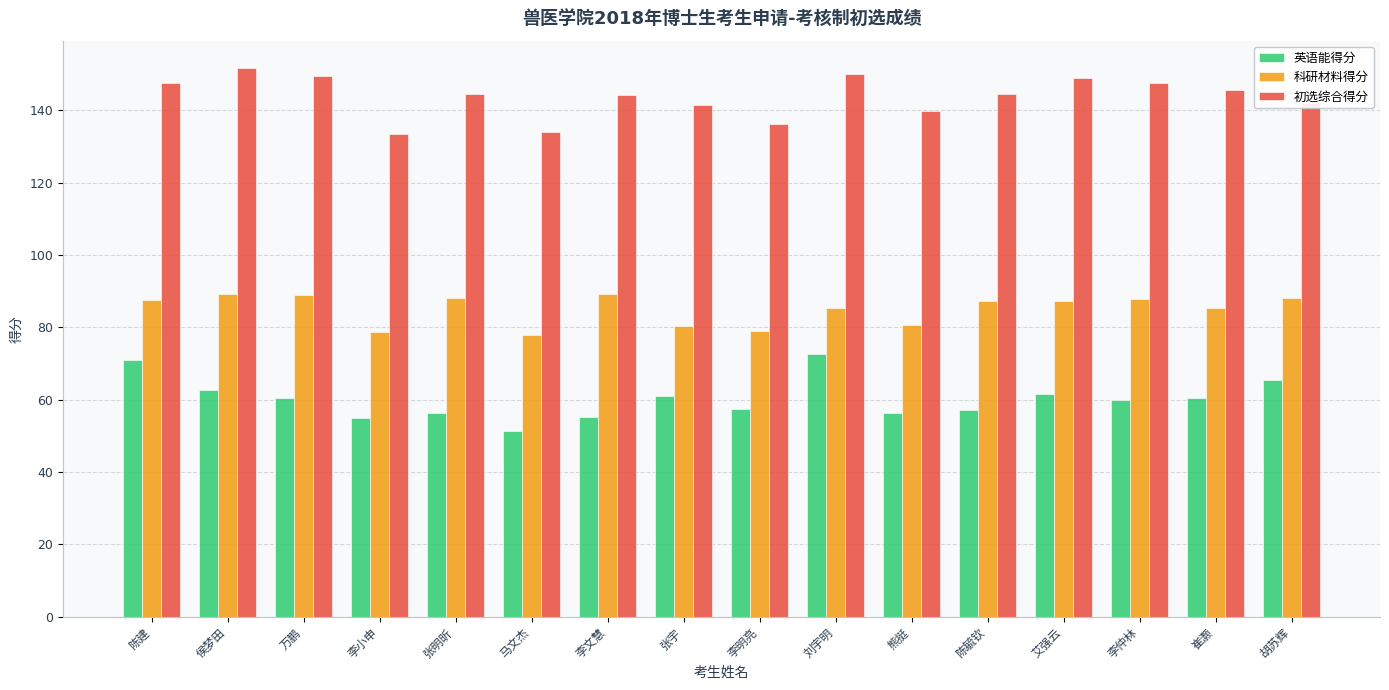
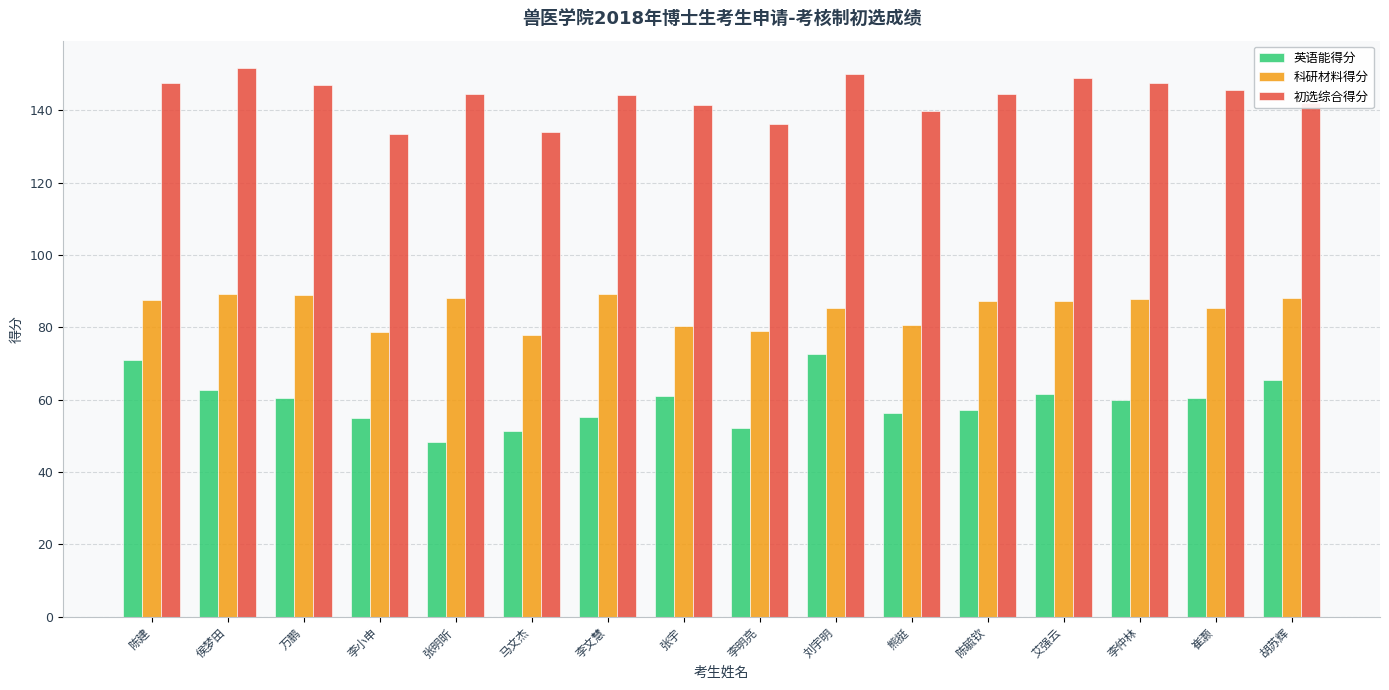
  {
    "英语能得分": {
      "陈建": 71,
      "侯梦田": 63,
      "万鹏": 61,
      "李小申": 55,
-     "张明昕": 56,
+     "张明昕": 48,
      "马文杰": 51,
      "李文慧": 55,
      "张宇": 61,
-     "李明亮": 57,
+     "李明亮": 52,
      "刘宇明": 73,
      "熊挺": 56,
      "陈毓钦": 57,
      "艾强云": 62,
      "李仲林": 60,
      "崔灏": 60,
      "胡苏辉": 65
    },
    "科研材料得分": {
      "陈建": 87,
      "侯梦田": 89,
      "万鹏": 89,
      "李小申": 79,
      "张明昕": 88,
      "马文杰": 78,
      "李文慧": 89,
      "张宇": 80,
      "李明亮": 79,
      "刘宇明": 85,
      "熊挺": 81,
      "陈毓钦": 87,
      "艾强云": 87,
      "李仲林": 88,
      "崔灏": 85,
      "胡苏辉": 88
    },
    "初选综合得分": {
      "陈建": 147,
      "侯梦田": 152,
-     "万鹏": 150,
+     "万鹏": 147,
      "李小申": 133,
      "张明昕": 144,
      "马文杰": 134,
      "李文慧": 144,
      "张宇": 141,
      "李明亮": 136,
      "刘宇明": 150,
      "熊挺": 140,
      "陈毓钦": 144,
      "艾强云": 149,
      "李仲林": 148,
      "崔灏": 146
    }
  }
